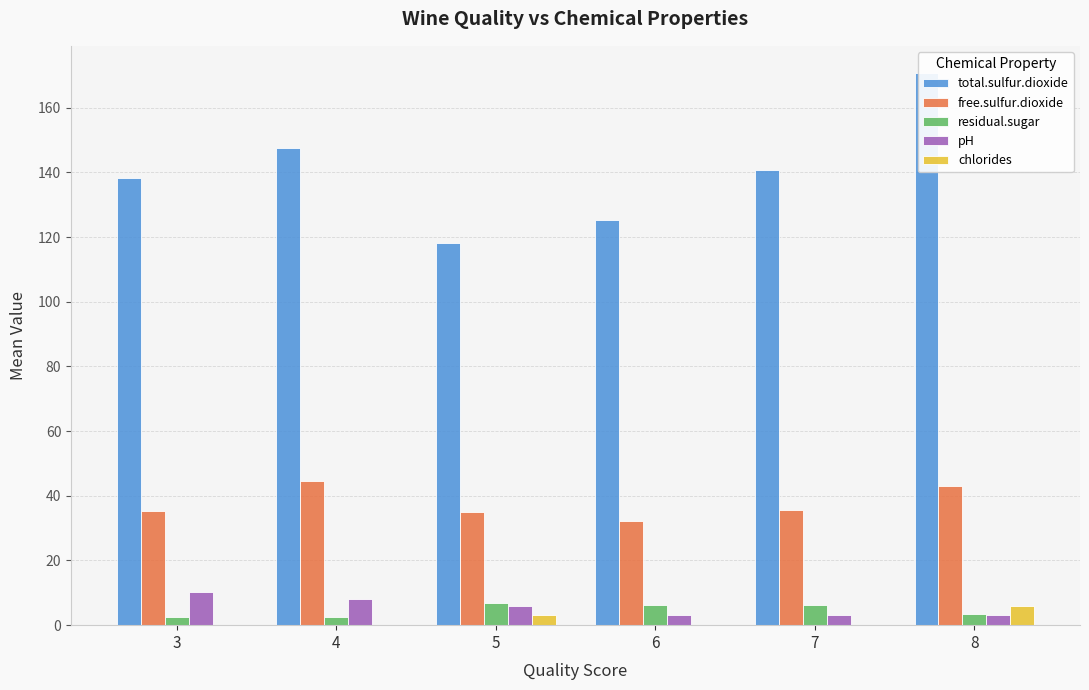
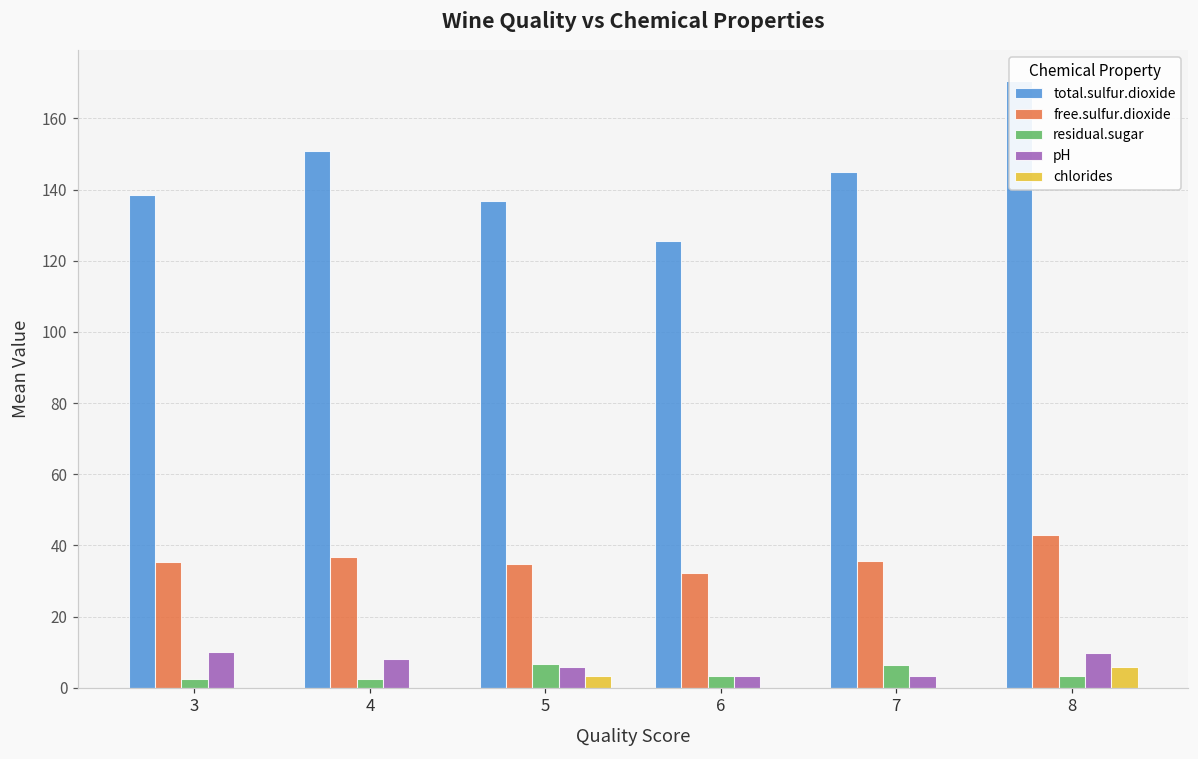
  {
    "total.sulfur.dioxide": {
      "3": 138,
-     "4": 148,
-     "5": 118,
+     "4": 151,
+     "5": 137,
      "6": 125,
-     "7": 141
+     "7": 145
    },
    "free.sulfur.dioxide": {
      "3": 35,
-     "4": 45,
+     "4": 37,
      "5": 35,
      "6": 32,
      "7": 36,
      "8": 43
    },
    "residual.sugar": {
      "3": 2,
      "4": 2,
      "5": 7,
-     "6": 6,
+     "6": 3,
      "7": 6,
      "8": 3
    },
    "pH": {
      "3": 10,
      "4": 8,
      "5": 6,
      "6": 3,
      "7": 3,
-     "8": 3
+     "8": 10
    },
    "chlorides": {
      "5": 3,
      "8": 6
    }
  }
